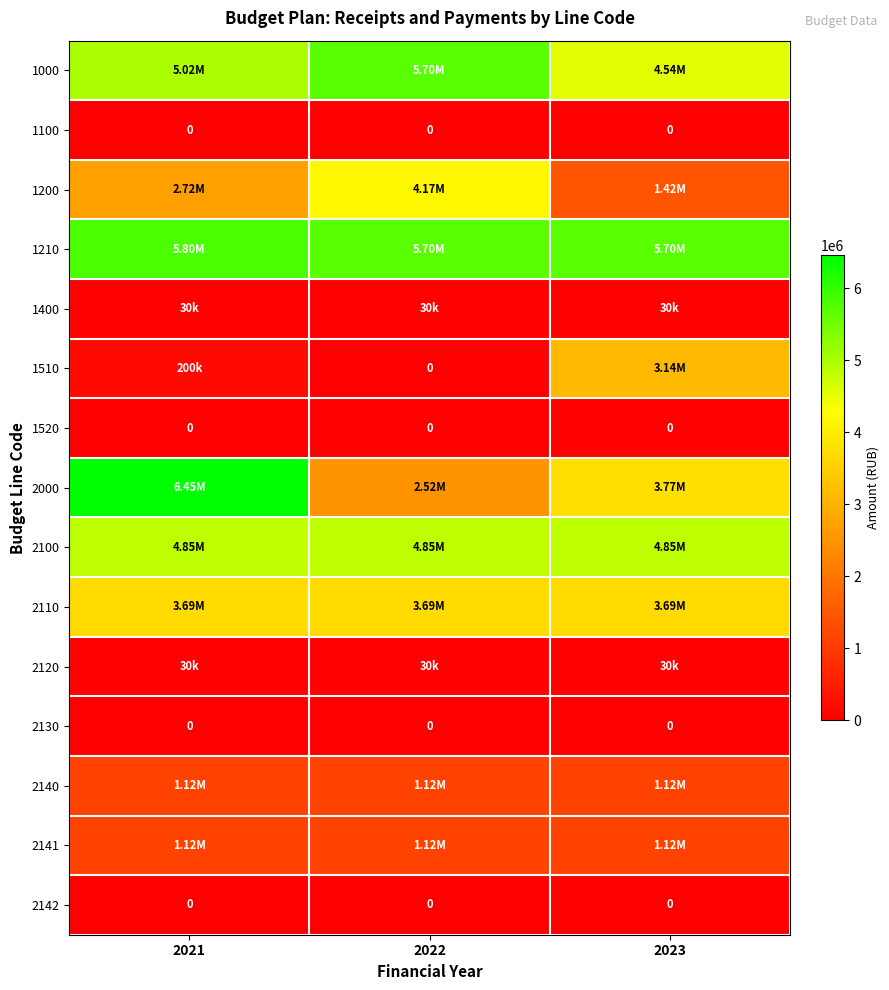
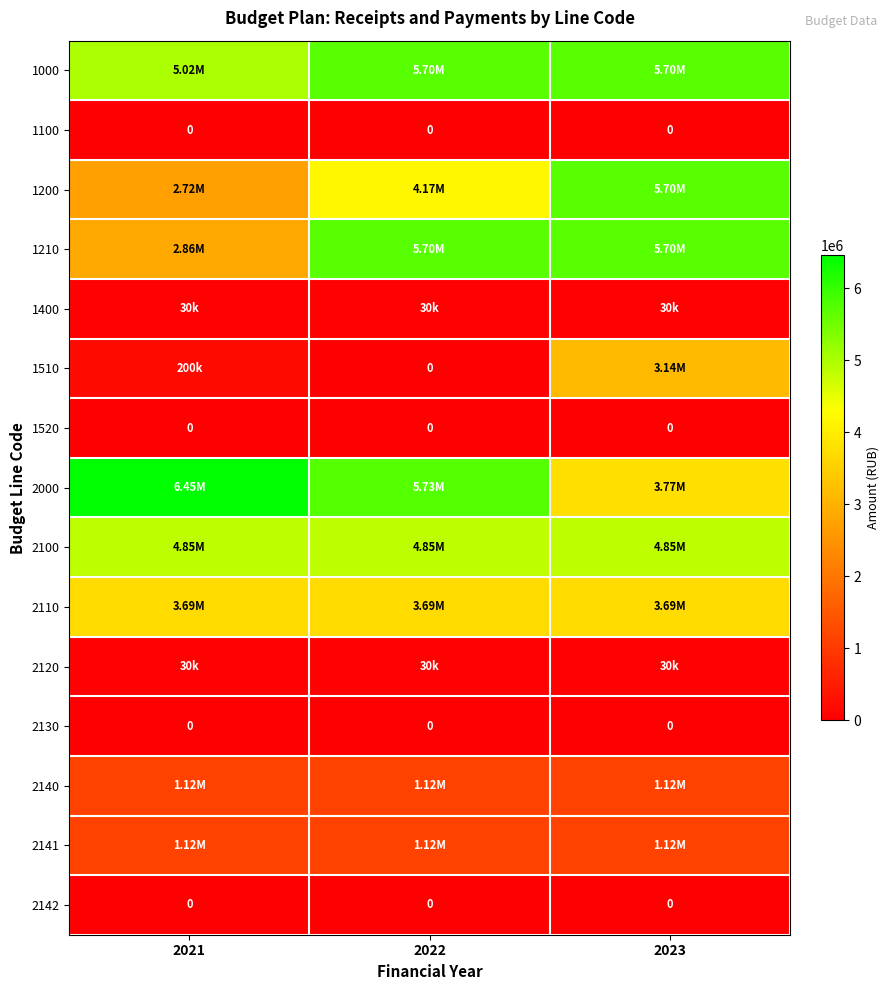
  {
    "1000": {
      "2021": "5.02M",
      "2022": "5.70M",
-     "2023": "4.54M"
+     "2023": "5.70M"
    },
    "1100": {
      "2021": "0",
      "2022": "0",
      "2023": "0"
    },
    "1200": {
      "2021": "2.72M",
      "2022": "4.17M",
-     "2023": "1.42M"
+     "2023": "5.70M"
    },
    "1210": {
-     "2021": "5.80M",
+     "2021": "2.86M",
      "2022": "5.70M",
      "2023": "5.70M"
    },
    "1400": {
      "2021": "30k",
      "2022": "30k",
      "2023": "30k"
    },
    "1510": {
      "2021": "200k",
      "2022": "0",
      "2023": "3.14M"
    },
    "1520": {
      "2021": "0",
      "2022": "0",
      "2023": "0"
    },
    "2000": {
      "2021": "6.45M",
-     "2022": "2.52M",
+     "2022": "5.73M",
      "2023": "3.77M"
    },
    "2100": {
      "2021": "4.85M",
      "2022": "4.85M",
      "2023": "4.85M"
    },
    "2110": {
      "2021": "3.69M",
      "2022": "3.69M",
      "2023": "3.69M"
    },
    "2120": {
      "2021": "30k",
      "2022": "30k",
      "2023": "30k"
    },
    "2130": {
      "2021": "0",
      "2022": "0",
      "2023": "0"
    },
    "2140": {
      "2021": "1.12M",
      "2022": "1.12M",
      "2023": "1.12M"
    },
    "2141": {
      "2021": "1.12M",
      "2022": "1.12M",
      "2023": "1.12M"
    },
    "2142": {
      "2021": "0",
      "2022": "0",
      "2023": "0"
    }
  }
